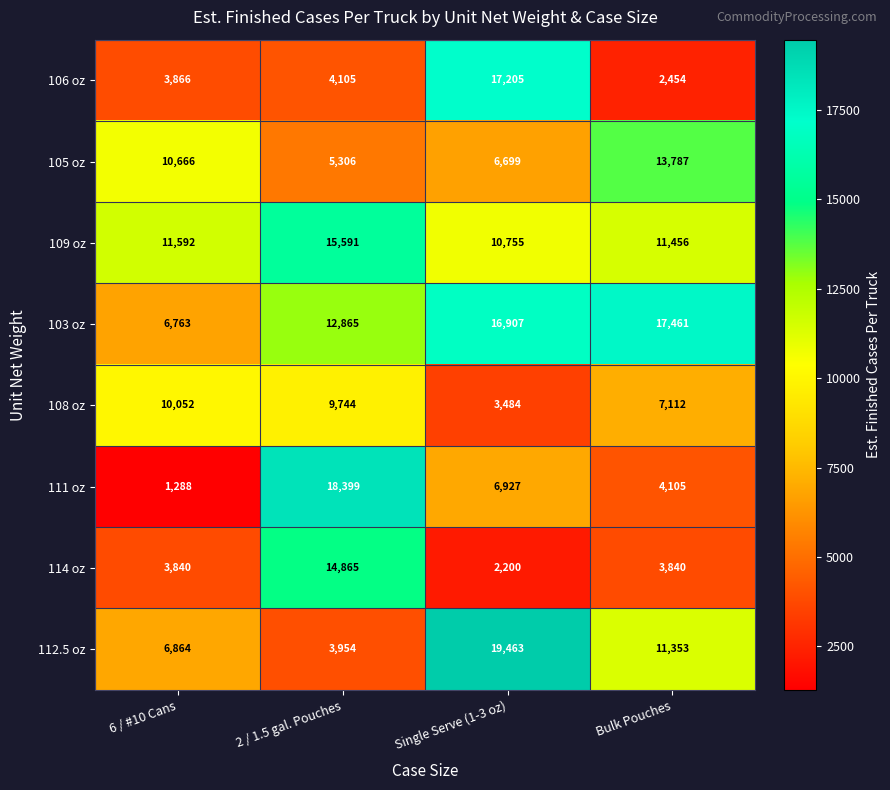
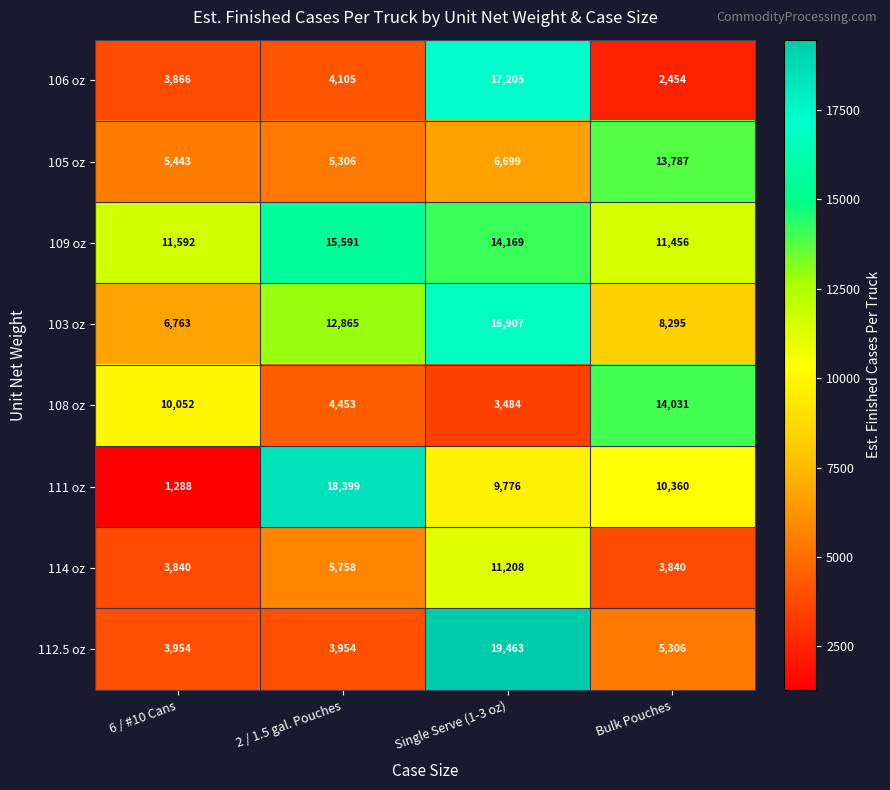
  {
    "106 oz": {
      "6 / #10 Cans": "3,866",
      "2 / 1.5 gal. Pouches": "4,105",
      "Single Serve (1-3 oz)": "17,205",
      "Bulk Pouches": "2,454"
    },
    "105 oz": {
-     "6 / #10 Cans": "10,666",
+     "6 / #10 Cans": "5,443",
      "2 / 1.5 gal. Pouches": "5,306",
      "Single Serve (1-3 oz)": "6,699",
      "Bulk Pouches": "13,787"
    },
    "109 oz": {
      "6 / #10 Cans": "11,592",
      "2 / 1.5 gal. Pouches": "15,591",
-     "Single Serve (1-3 oz)": "10,755",
+     "Single Serve (1-3 oz)": "14,169",
      "Bulk Pouches": "11,456"
    },
    "103 oz": {
      "6 / #10 Cans": "6,763",
      "2 / 1.5 gal. Pouches": "12,865",
      "Single Serve (1-3 oz)": "16,907",
-     "Bulk Pouches": "17,461"
+     "Bulk Pouches": "8,295"
    },
    "108 oz": {
      "6 / #10 Cans": "10,052",
-     "2 / 1.5 gal. Pouches": "9,744",
+     "2 / 1.5 gal. Pouches": "4,453",
      "Single Serve (1-3 oz)": "3,484",
-     "Bulk Pouches": "7,112"
+     "Bulk Pouches": "14,031"
    },
    "111 oz": {
      "6 / #10 Cans": "1,288",
      "2 / 1.5 gal. Pouches": "18,399",
-     "Single Serve (1-3 oz)": "6,927",
-     "Bulk Pouches": "4,105"
+     "Single Serve (1-3 oz)": "9,776",
+     "Bulk Pouches": "10,360"
    },
    "114 oz": {
      "6 / #10 Cans": "3,840",
-     "2 / 1.5 gal. Pouches": "14,865",
-     "Single Serve (1-3 oz)": "2,200",
+     "2 / 1.5 gal. Pouches": "5,758",
+     "Single Serve (1-3 oz)": "11,208",
      "Bulk Pouches": "3,840"
    },
    "112.5 oz": {
-     "6 / #10 Cans": "6,864",
+     "6 / #10 Cans": "3,954",
      "2 / 1.5 gal. Pouches": "3,954",
      "Single Serve (1-3 oz)": "19,463",
-     "Bulk Pouches": "11,353"
+     "Bulk Pouches": "5,306"
    }
  }
